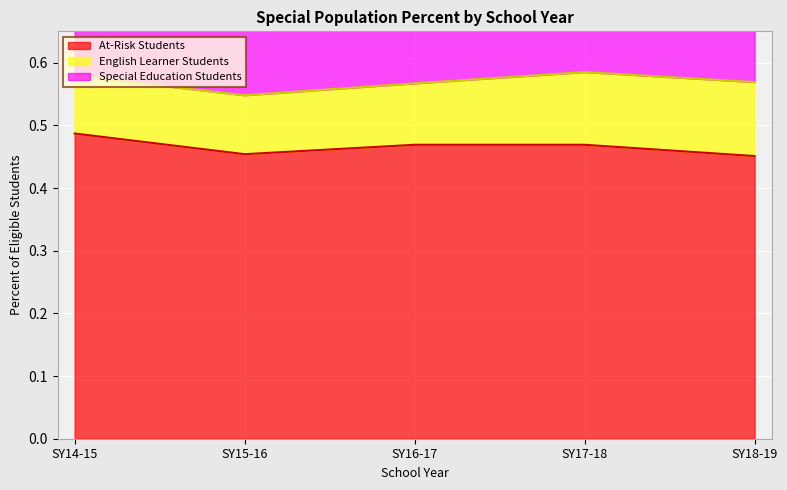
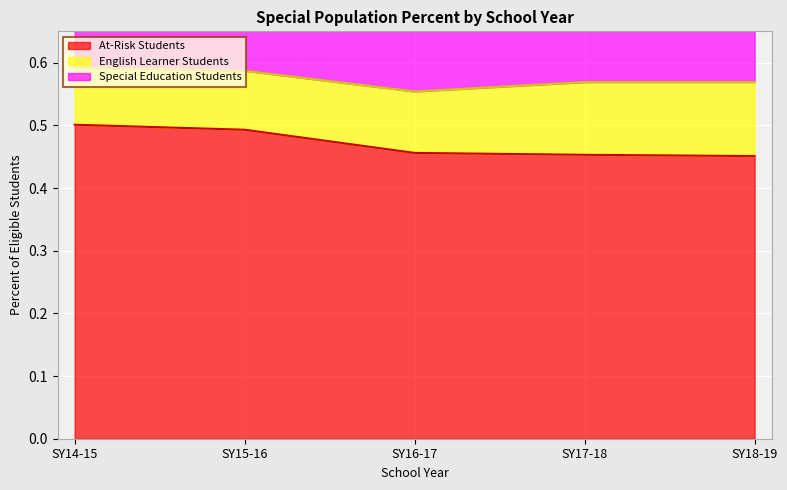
  {
    "At-Risk Students": {
-     "SY14-15": 0.49,
-     "SY15-16": 0.45,
-     "SY16-17": 0.47,
-     "SY17-18": 0.47,
+     "SY14-15": 0.50,
+     "SY15-16": 0.49,
+     "SY16-17": 0.46,
+     "SY17-18": 0.45,
      "SY18-19": 0.45
    },
    "English Learner Students": {
      "SY16-17": 0.10,
      "SY17-18": 0.12,
      "SY18-19": 0.12
    }
  }
